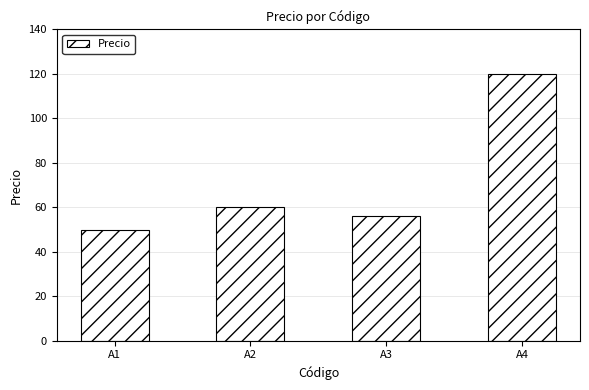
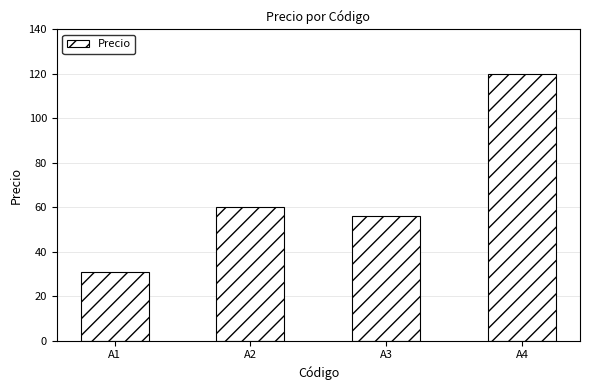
  {
-   "A1": 50,
+   "A1": 31,
    "A2": 60,
    "A3": 56,
    "A4": 120
  }
